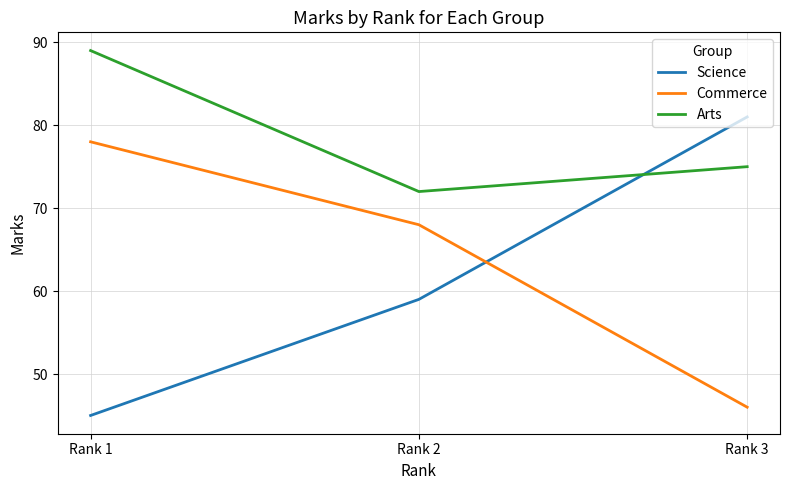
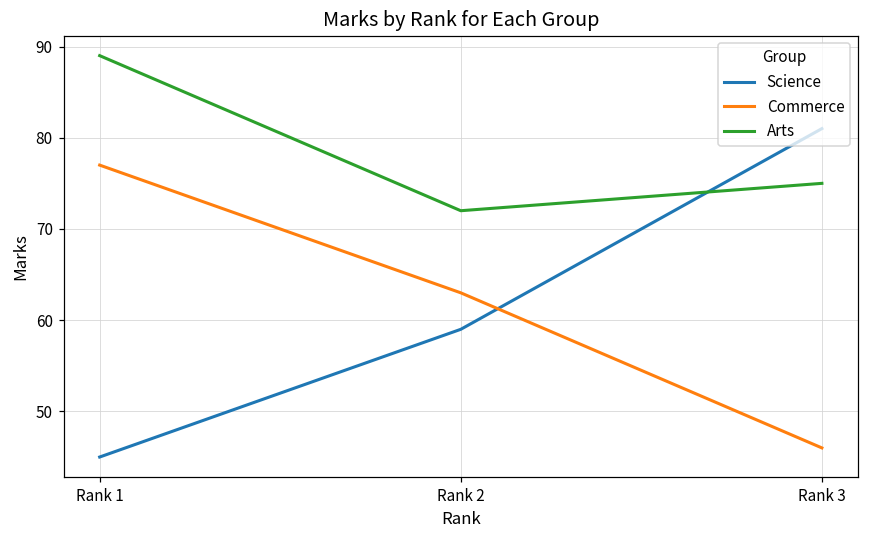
  {
    "Science": {
      "Rank 1": 45,
      "Rank 2": 59
    },
    "Commerce": {
-     "Rank 1": 78,
-     "Rank 2": 68,
+     "Rank 1": 77,
+     "Rank 2": 63,
      "Rank 3": 46
    },
    "Arts": {
      "Rank 1": 89,
      "Rank 2": 72,
      "Rank 3": 75
    }
  }
